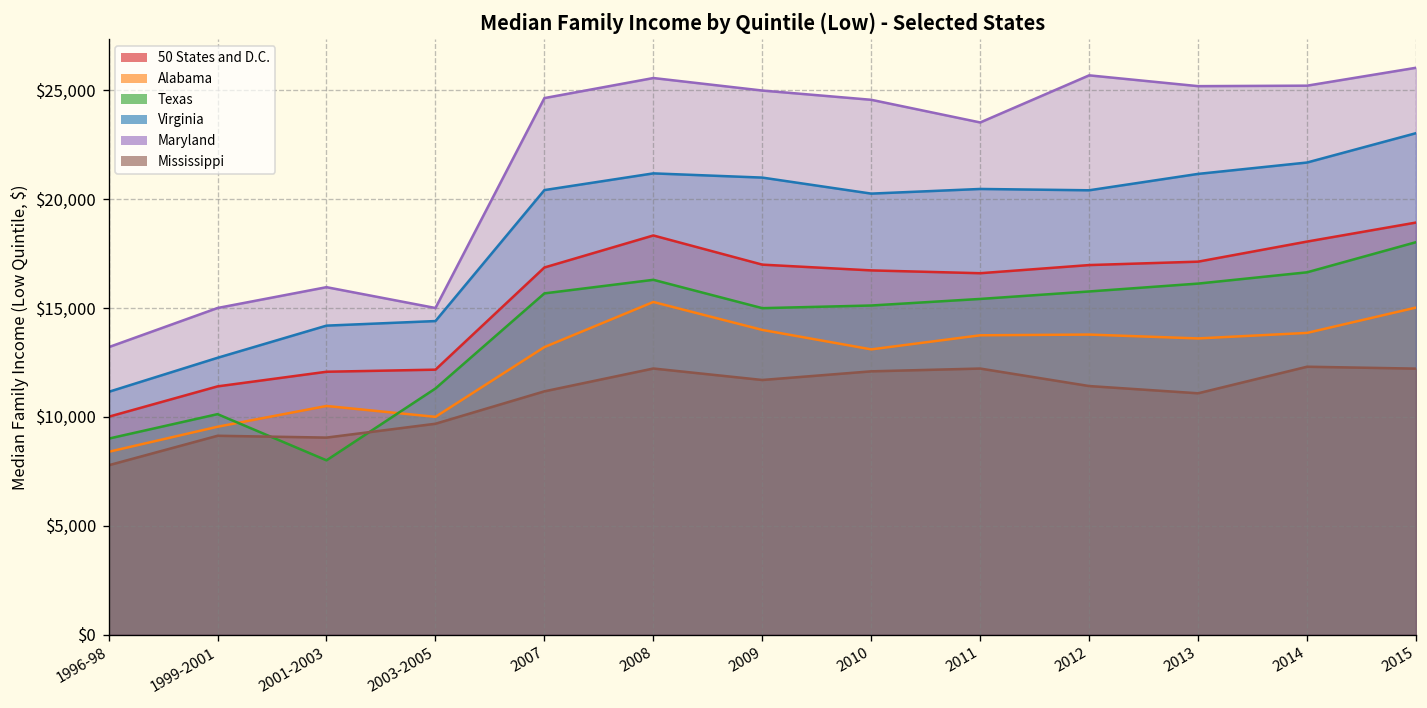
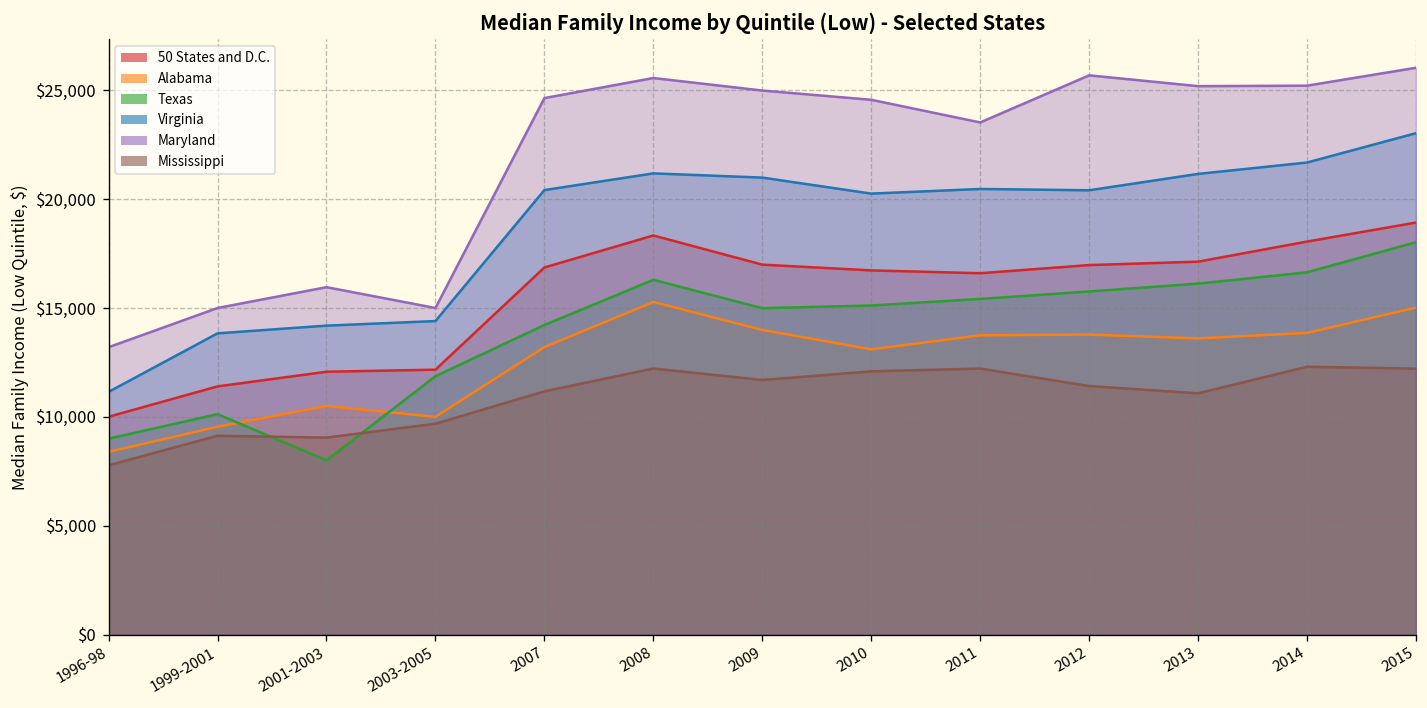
  {
    "Texas": {
      "1996-98": "$9,000",
      "1999-2001": "$10,100",
      "2001-2003": "$8,000",
-     "2003-2005": "$11,300",
-     "2007": "$15,700",
+     "2003-2005": "$11,900",
+     "2007": "$14,200",
      "2008": "$16,300",
      "2009": "$15,000",
      "2010": "$15,100",
      "2011": "$15,400",
      "2012": "$15,800",
      "2013": "$16,100",
      "2014": "$16,600",
      "2015": "$18,000"
    },
    "Virginia": {
      "1996-98": "$11,100",
-     "1999-2001": "$12,700",
+     "1999-2001": "$13,800",
      "2001-2003": "$14,200",
      "2003-2005": "$14,400",
      "2007": "$20,400",
      "2008": "$21,200",
      "2009": "$21,000",
      "2010": "$20,300",
      "2011": "$20,500",
      "2012": "$20,400",
      "2013": "$21,200",
      "2014": "$21,700",
      "2015": "$23,000"
    },
    "Maryland": {
      "1996-98": "$13,200",
      "1999-2001": "$15,000",
      "2001-2003": "$16,000",
      "2003-2005": "$15,000",
      "2007": "$24,600",
      "2008": "$25,600",
      "2009": "$25,000",
      "2010": "$24,600",
      "2011": "$23,500",
      "2012": "$25,700",
      "2013": "$25,200",
      "2014": "$25,200",
      "2015": "$26,000"
    }
  }
